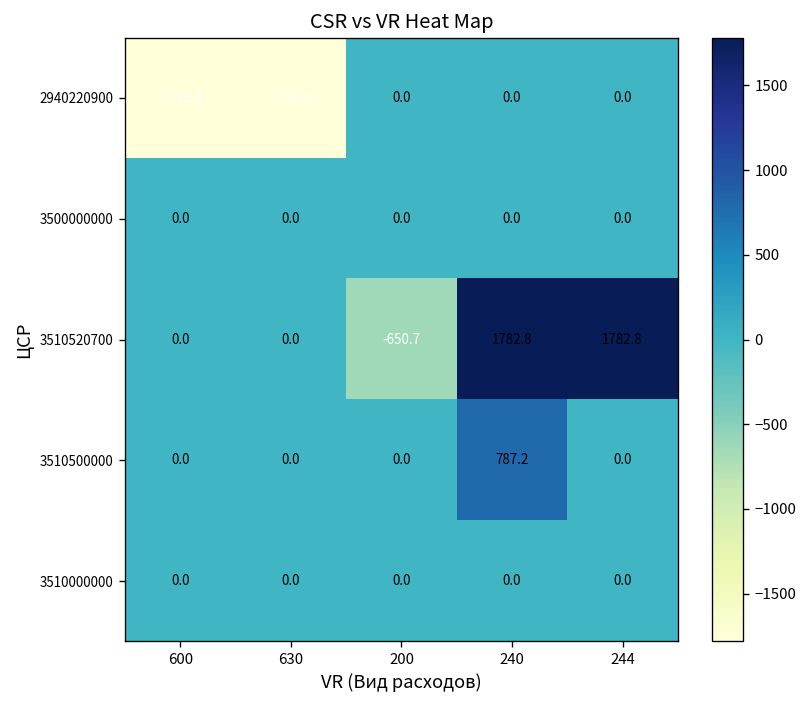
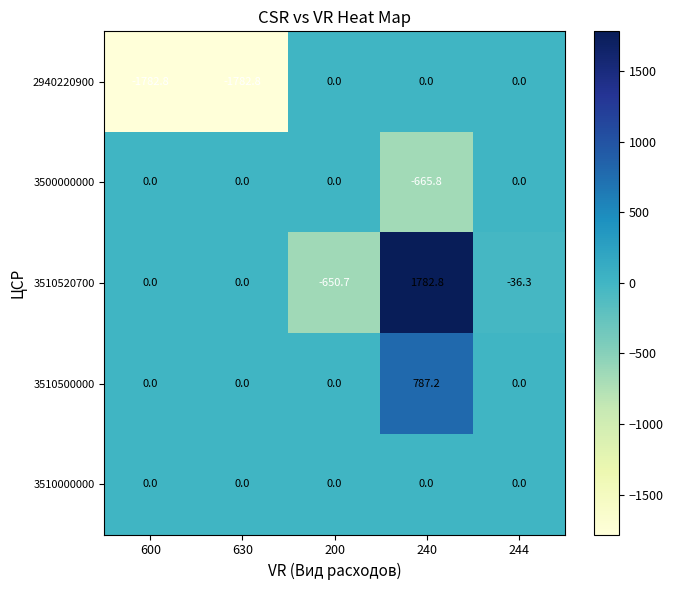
  {
    "2940220900": {
      "200": 0.0,
      "240": 0.0,
      "244": 0.0
    },
    "3500000000": {
      "600": 0.0,
      "630": 0.0,
      "200": 0.0,
-     "240": 0.0,
+     "240": -665.8,
      "244": 0.0
    },
    "3510520700": {
      "600": 0.0,
      "630": 0.0,
      "200": -650.7,
      "240": 1782.8,
-     "244": 1782.8
+     "244": -36.3
    },
    "3510500000": {
      "600": 0.0,
      "630": 0.0,
      "200": 0.0,
      "240": 787.2,
      "244": 0.0
    },
    "3510000000": {
      "600": 0.0,
      "630": 0.0,
      "200": 0.0,
      "240": 0.0,
      "244": 0.0
    }
  }
